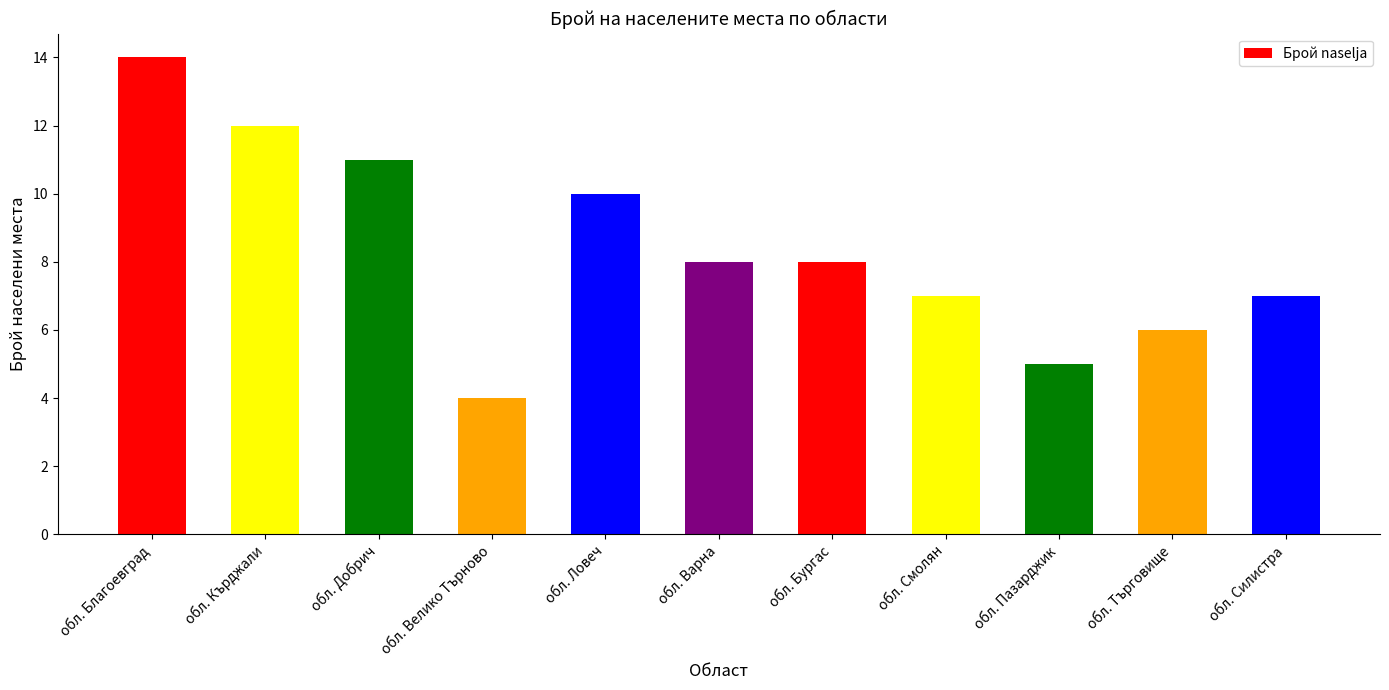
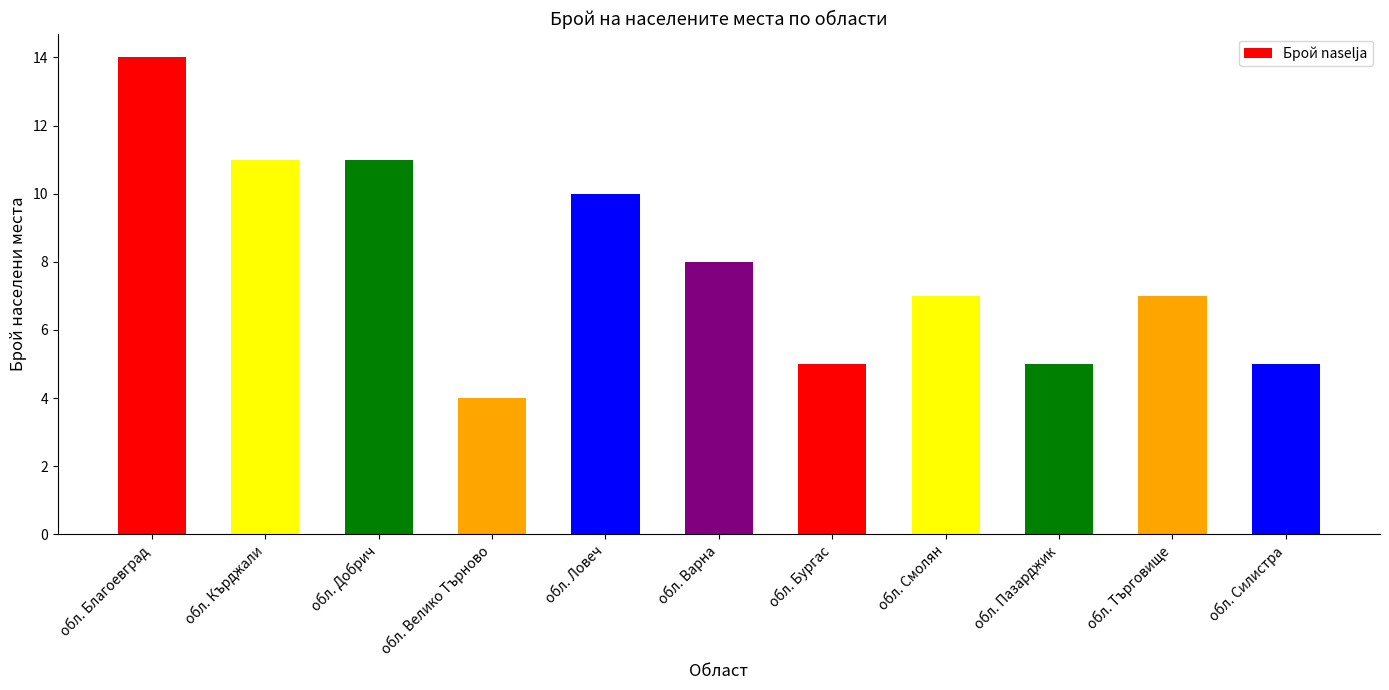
  {
    "обл. Благоевград": 14,
-   "обл. Кърджали": 12,
+   "обл. Кърджали": 11,
    "обл. Добрич": 11,
    "обл. Велико Търново": 4,
    "обл. Ловеч": 10,
    "обл. Варна": 8,
-   "обл. Бургас": 8,
+   "обл. Бургас": 5,
    "обл. Смолян": 7,
    "обл. Пазарджик": 5,
-   "обл. Търговище": 6,
-   "обл. Силистра": 7
+   "обл. Търговище": 7,
+   "обл. Силистра": 5
  }
